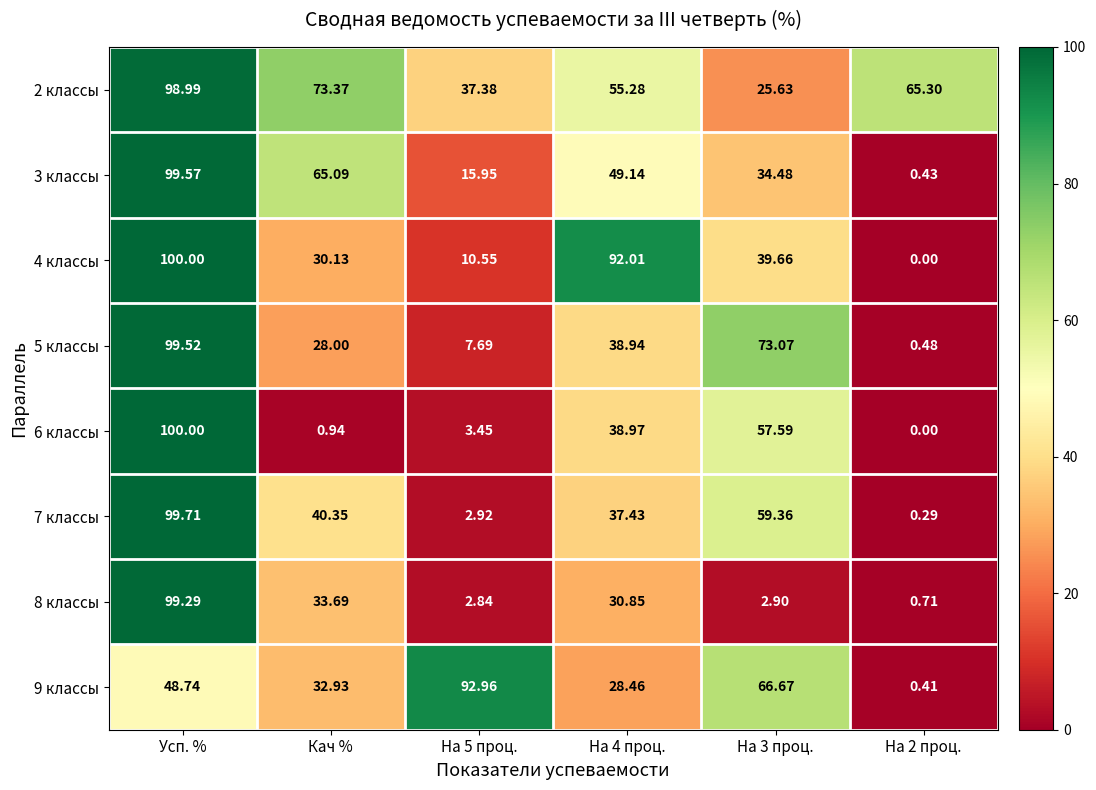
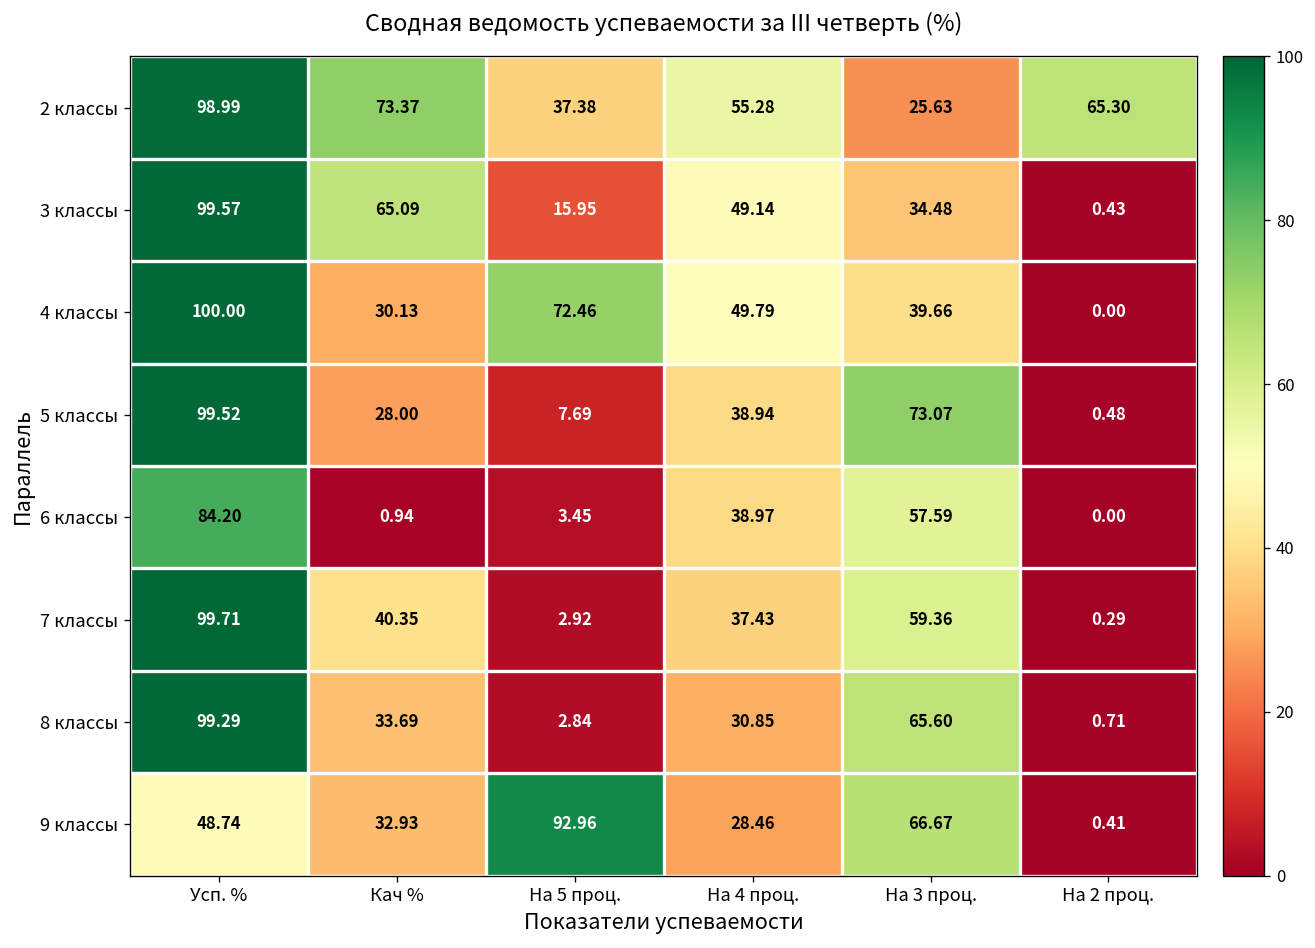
  {
    "2 классы": {
      "Усп. %": 98.99,
      "Кач %": 73.37,
      "На 5 проц.": 37.38,
      "На 4 проц.": 55.28,
      "На 3 проц.": 25.63,
      "На 2 проц.": 65.30
    },
    "3 классы": {
      "Усп. %": 99.57,
      "Кач %": 65.09,
      "На 5 проц.": 15.95,
      "На 4 проц.": 49.14,
      "На 3 проц.": 34.48,
      "На 2 проц.": 0.43
    },
    "4 классы": {
      "Усп. %": 100.00,
      "Кач %": 30.13,
-     "На 5 проц.": 10.55,
-     "На 4 проц.": 92.01,
+     "На 5 проц.": 72.46,
+     "На 4 проц.": 49.79,
      "На 3 проц.": 39.66,
      "На 2 проц.": 0.00
    },
    "5 классы": {
      "Усп. %": 99.52,
      "Кач %": 28.00,
      "На 5 проц.": 7.69,
      "На 4 проц.": 38.94,
      "На 3 проц.": 73.07,
      "На 2 проц.": 0.48
    },
    "6 классы": {
-     "Усп. %": 100.00,
+     "Усп. %": 84.20,
      "Кач %": 0.94,
      "На 5 проц.": 3.45,
      "На 4 проц.": 38.97,
      "На 3 проц.": 57.59,
      "На 2 проц.": 0.00
    },
    "7 классы": {
      "Усп. %": 99.71,
      "Кач %": 40.35,
      "На 5 проц.": 2.92,
      "На 4 проц.": 37.43,
      "На 3 проц.": 59.36,
      "На 2 проц.": 0.29
    },
    "8 классы": {
      "Усп. %": 99.29,
      "Кач %": 33.69,
      "На 5 проц.": 2.84,
      "На 4 проц.": 30.85,
-     "На 3 проц.": 2.90,
+     "На 3 проц.": 65.60,
      "На 2 проц.": 0.71
    },
    "9 классы": {
      "Усп. %": 48.74,
      "Кач %": 32.93,
      "На 5 проц.": 92.96,
      "На 4 проц.": 28.46,
      "На 3 проц.": 66.67,
      "На 2 проц.": 0.41
    }
  }
